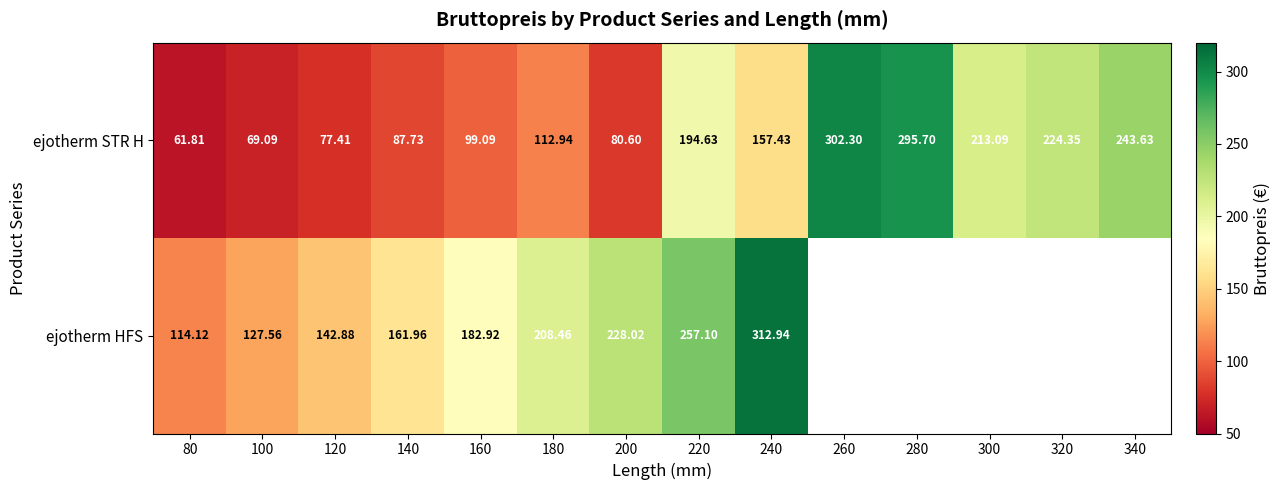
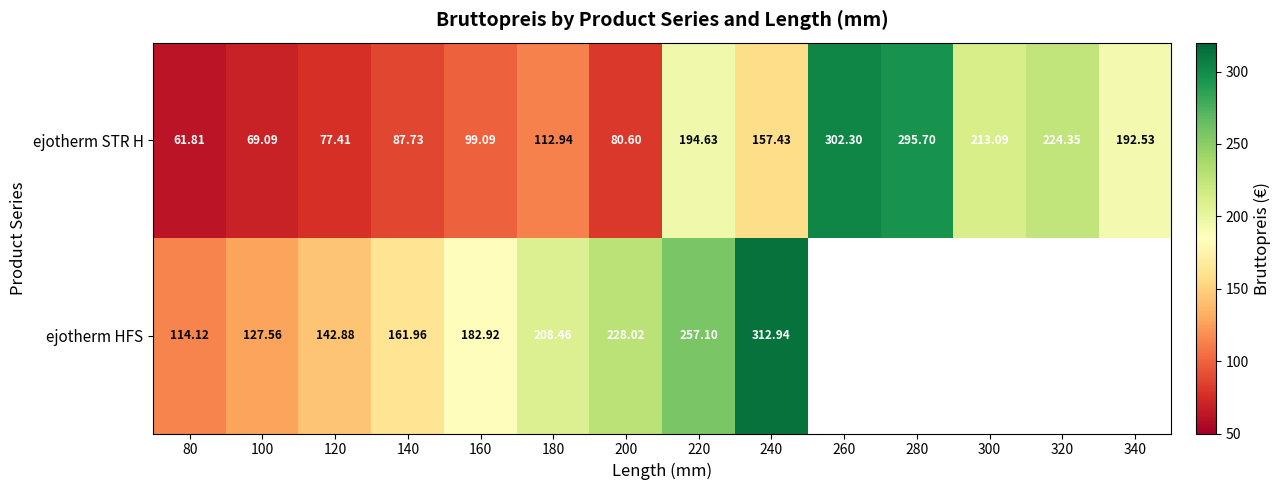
  {
    "ejotherm STR H": {
      "80": 61.81,
      "100": 69.09,
      "120": 77.41,
      "140": 87.73,
      "160": 99.09,
      "180": 112.94,
      "200": 80.60,
      "220": 194.63,
      "240": 157.43,
      "260": 302.30,
      "280": 295.70,
      "300": 213.09,
      "320": 224.35,
-     "340": 243.63
+     "340": 192.53
    },
    "ejotherm HFS": {
      "80": 114.12,
      "100": 127.56,
      "120": 142.88,
      "140": 161.96,
      "160": 182.92,
      "180": 208.46,
      "200": 228.02,
      "220": 257.10,
      "240": 312.94
    }
  }
